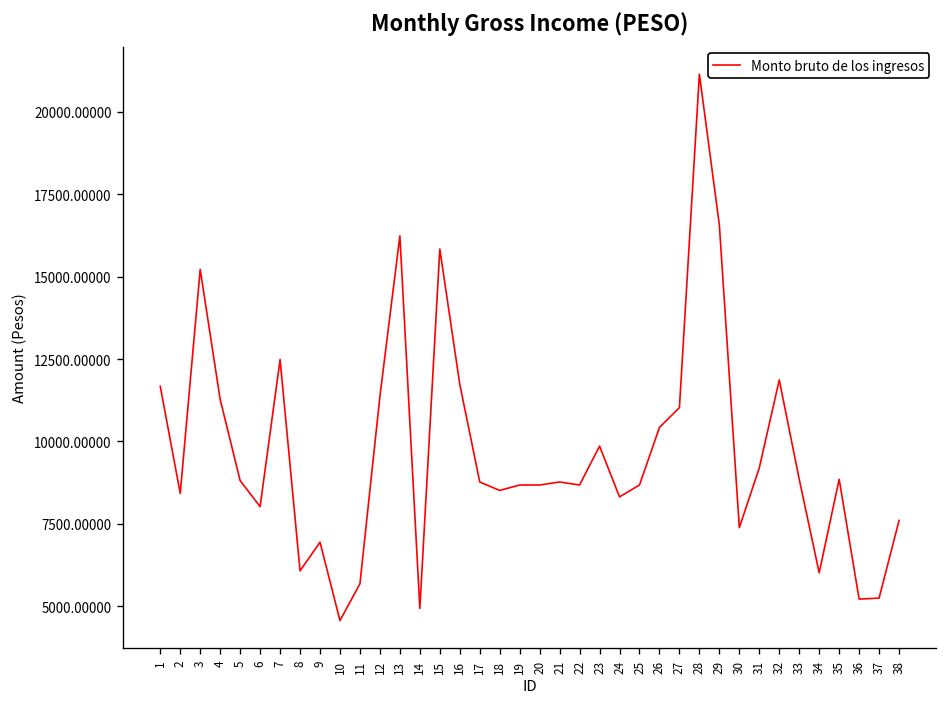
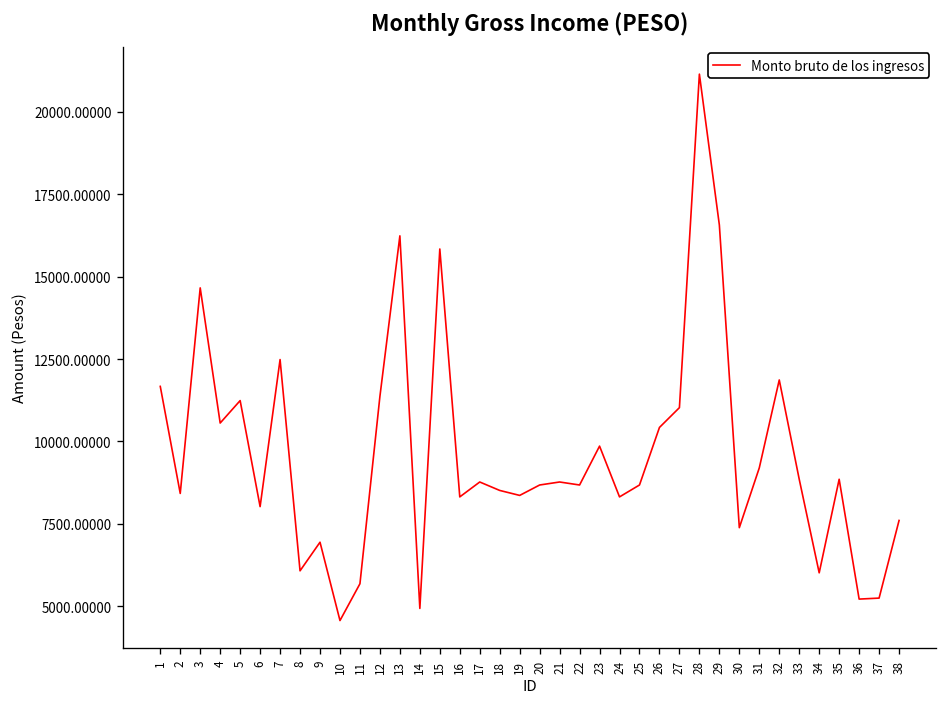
  {
    "1": 11700,
    "2": 8400,
-   "3": 15200,
-   "4": 11300,
-   "5": 8800,
+   "3": 14700,
+   "4": 10600,
+   "5": 11200,
    "6": 8000,
    "7": 12500,
    "8": 6100,
    "9": 6900,
    "10": 4600,
    "11": 5700,
    "12": 11400,
    "13": 16200,
    "14": 4900,
    "15": 15800,
-   "16": 11700,
+   "16": 8300,
    "17": 8800,
    "18": 8500,
-   "19": 8700,
+   "19": 8400,
    "20": 8700,
    "21": 8800,
    "22": 8700,
    "23": 9900,
    "24": 8300,
    "25": 8700,
    "26": 10400,
    "27": 11000,
    "28": 21100,
    "29": 16600,
    "30": 7400,
    "31": 9200,
    "32": 11900,
    "33": 8900,
    "34": 6000,
    "35": 8900,
    "36": 5200,
    "37": 5200,
    "38": 7600
  }
